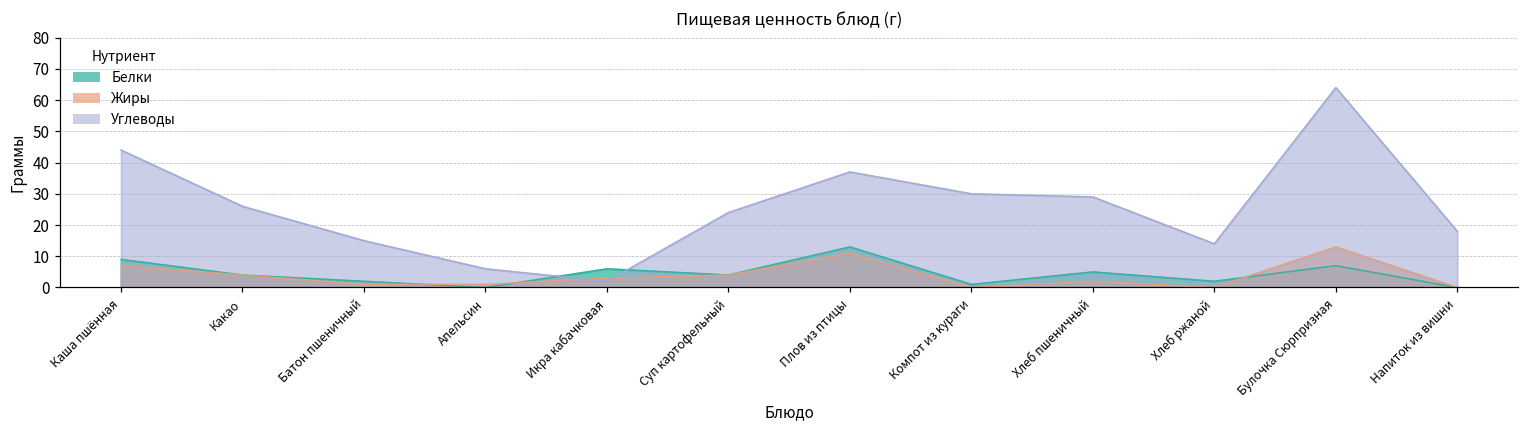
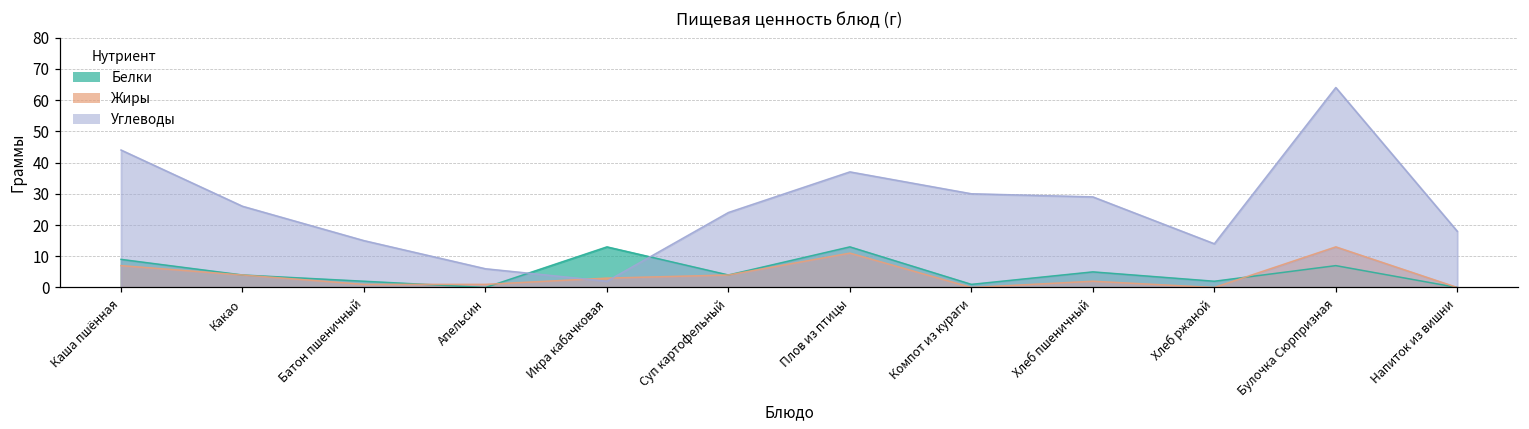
  {
    "Белки": {
      "Каша пшённая": 9,
      "Батон пшеничный": 2,
      "Апельсин": 0,
-     "Икра кабачковая": 6,
+     "Икра кабачковая": 13,
      "Плов из птицы": 13,
      "Компот из кураги": 1,
      "Хлеб пшеничный": 5,
      "Хлеб ржаной": 2,
      "Булочка Сюрпризная": 7
    },
    "Жиры": {
      "Каша пшённая": 7,
      "Батон пшеничный": 1,
      "Апельсин": 1,
      "Икра кабачковая": 3,
      "Плов из птицы": 11,
      "Компот из кураги": 0,
      "Хлеб пшеничный": 2,
      "Хлеб ржаной": 0,
      "Булочка Сюрпризная": 13
    },
    "Углеводы": {
      "Каша пшённая": 44,
      "Какао": 26,
      "Батон пшеничный": 15,
      "Апельсин": 6,
      "Икра кабачковая": 2,
      "Суп картофельный": 24,
      "Плов из птицы": 37,
      "Компот из кураги": 30,
      "Хлеб пшеничный": 29,
      "Хлеб ржаной": 14,
      "Булочка Сюрпризная": 64,
      "Напиток из вишни": 18
    }
  }
